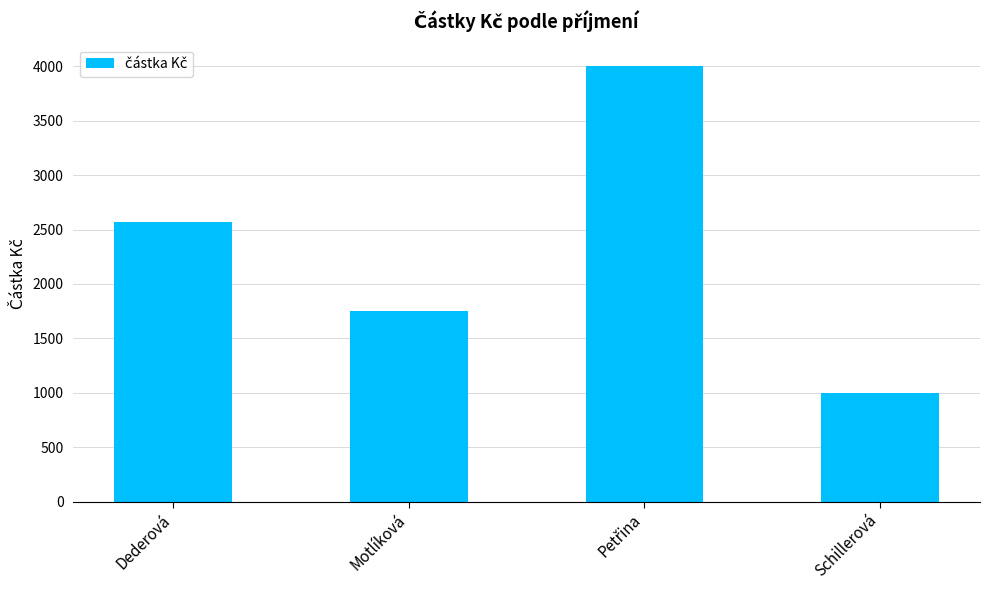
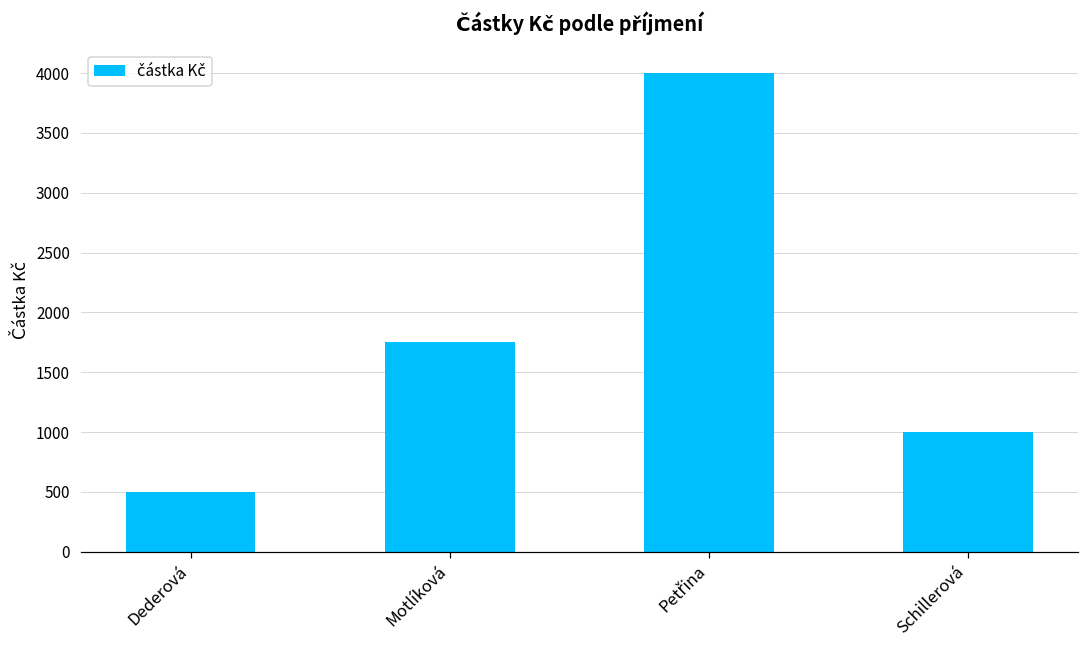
  {
-   "Dederová": 2570,
+   "Dederová": 500,
    "Motlíková": 1760,
    "Petřina": 4000,
    "Schillerová": 1000
  }
